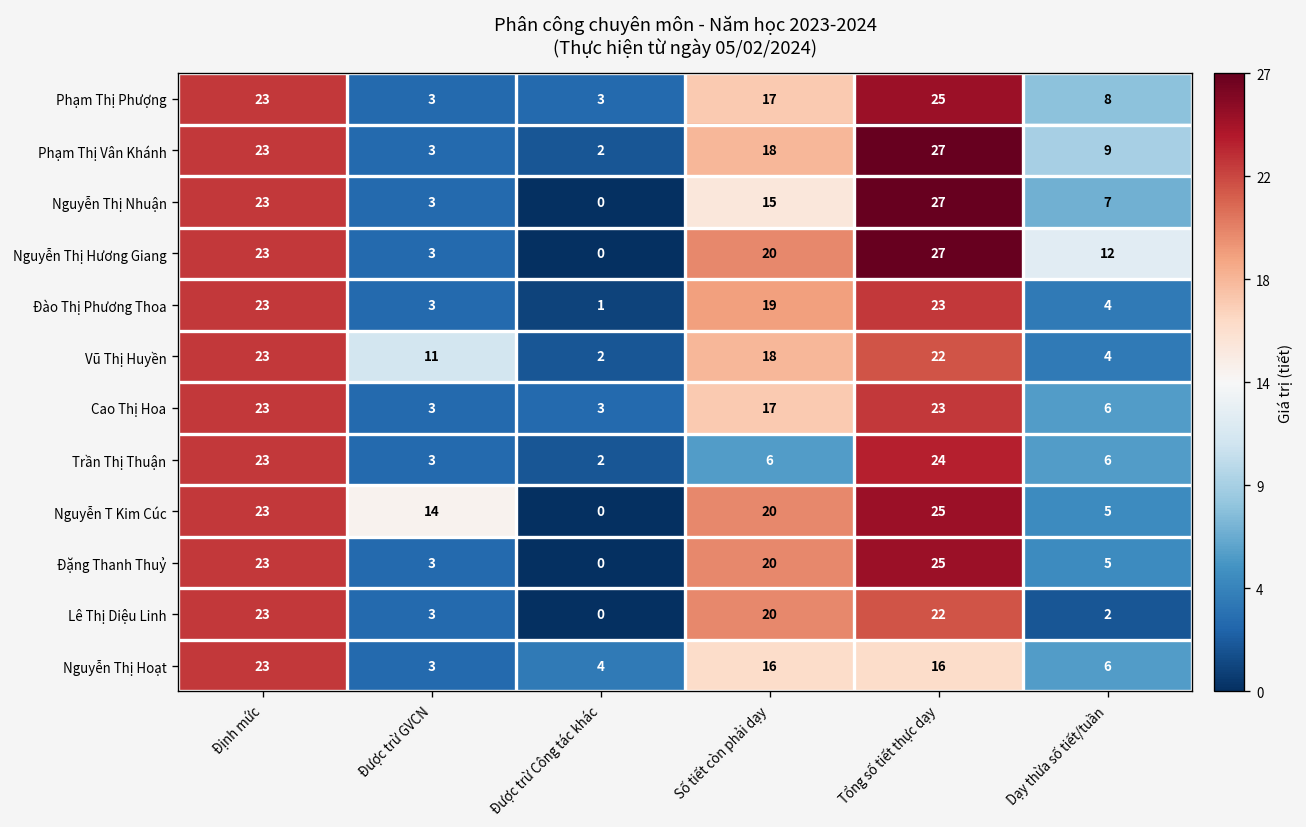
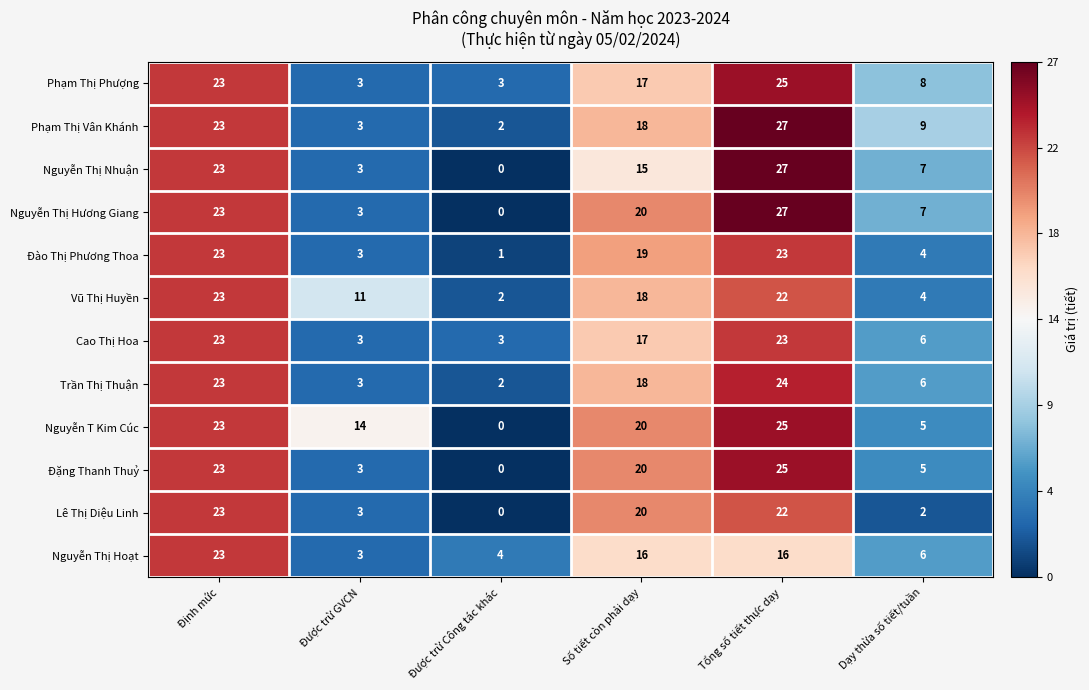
  {
    "Phạm Thị Phượng": {
      "Định mức": 23,
      "Được trừ GVCN": 3,
      "Được trừ Công tác khác": 3,
      "Số tiết còn phải dạy": 17,
      "Tổng số tiết thực dạy": 25,
      "Dạy thừa số tiết/tuần": 8
    },
    "Phạm Thị Vân Khánh": {
      "Định mức": 23,
      "Được trừ GVCN": 3,
      "Được trừ Công tác khác": 2,
      "Số tiết còn phải dạy": 18,
      "Tổng số tiết thực dạy": 27,
      "Dạy thừa số tiết/tuần": 9
    },
    "Nguyễn Thị Nhuận": {
      "Định mức": 23,
      "Được trừ GVCN": 3,
      "Được trừ Công tác khác": 0,
      "Số tiết còn phải dạy": 15,
      "Tổng số tiết thực dạy": 27,
      "Dạy thừa số tiết/tuần": 7
    },
    "Nguyễn Thị Hương Giang": {
      "Định mức": 23,
      "Được trừ GVCN": 3,
      "Được trừ Công tác khác": 0,
      "Số tiết còn phải dạy": 20,
      "Tổng số tiết thực dạy": 27,
-     "Dạy thừa số tiết/tuần": 12
+     "Dạy thừa số tiết/tuần": 7
    },
    "Đào Thị Phương Thoa": {
      "Định mức": 23,
      "Được trừ GVCN": 3,
      "Được trừ Công tác khác": 1,
      "Số tiết còn phải dạy": 19,
      "Tổng số tiết thực dạy": 23,
      "Dạy thừa số tiết/tuần": 4
    },
    "Vũ Thị Huyền": {
      "Định mức": 23,
      "Được trừ GVCN": 11,
      "Được trừ Công tác khác": 2,
      "Số tiết còn phải dạy": 18,
      "Tổng số tiết thực dạy": 22,
      "Dạy thừa số tiết/tuần": 4
    },
    "Cao Thị Hoa": {
      "Định mức": 23,
      "Được trừ GVCN": 3,
      "Được trừ Công tác khác": 3,
      "Số tiết còn phải dạy": 17,
      "Tổng số tiết thực dạy": 23,
      "Dạy thừa số tiết/tuần": 6
    },
    "Trần Thị Thuận": {
      "Định mức": 23,
      "Được trừ GVCN": 3,
      "Được trừ Công tác khác": 2,
-     "Số tiết còn phải dạy": 6,
+     "Số tiết còn phải dạy": 18,
      "Tổng số tiết thực dạy": 24,
      "Dạy thừa số tiết/tuần": 6
    },
    "Nguyễn T Kim Cúc": {
      "Định mức": 23,
      "Được trừ GVCN": 14,
      "Được trừ Công tác khác": 0,
      "Số tiết còn phải dạy": 20,
      "Tổng số tiết thực dạy": 25,
      "Dạy thừa số tiết/tuần": 5
    },
    "Đặng Thanh Thuỷ": {
      "Định mức": 23,
      "Được trừ GVCN": 3,
      "Được trừ Công tác khác": 0,
      "Số tiết còn phải dạy": 20,
      "Tổng số tiết thực dạy": 25,
      "Dạy thừa số tiết/tuần": 5
    },
    "Lê Thị Diệu Linh": {
      "Định mức": 23,
      "Được trừ GVCN": 3,
      "Được trừ Công tác khác": 0,
      "Số tiết còn phải dạy": 20,
      "Tổng số tiết thực dạy": 22,
      "Dạy thừa số tiết/tuần": 2
    },
    "Nguyễn Thị Hoạt": {
      "Định mức": 23,
      "Được trừ GVCN": 3,
      "Được trừ Công tác khác": 4,
      "Số tiết còn phải dạy": 16,
      "Tổng số tiết thực dạy": 16,
      "Dạy thừa số tiết/tuần": 6
    }
  }
